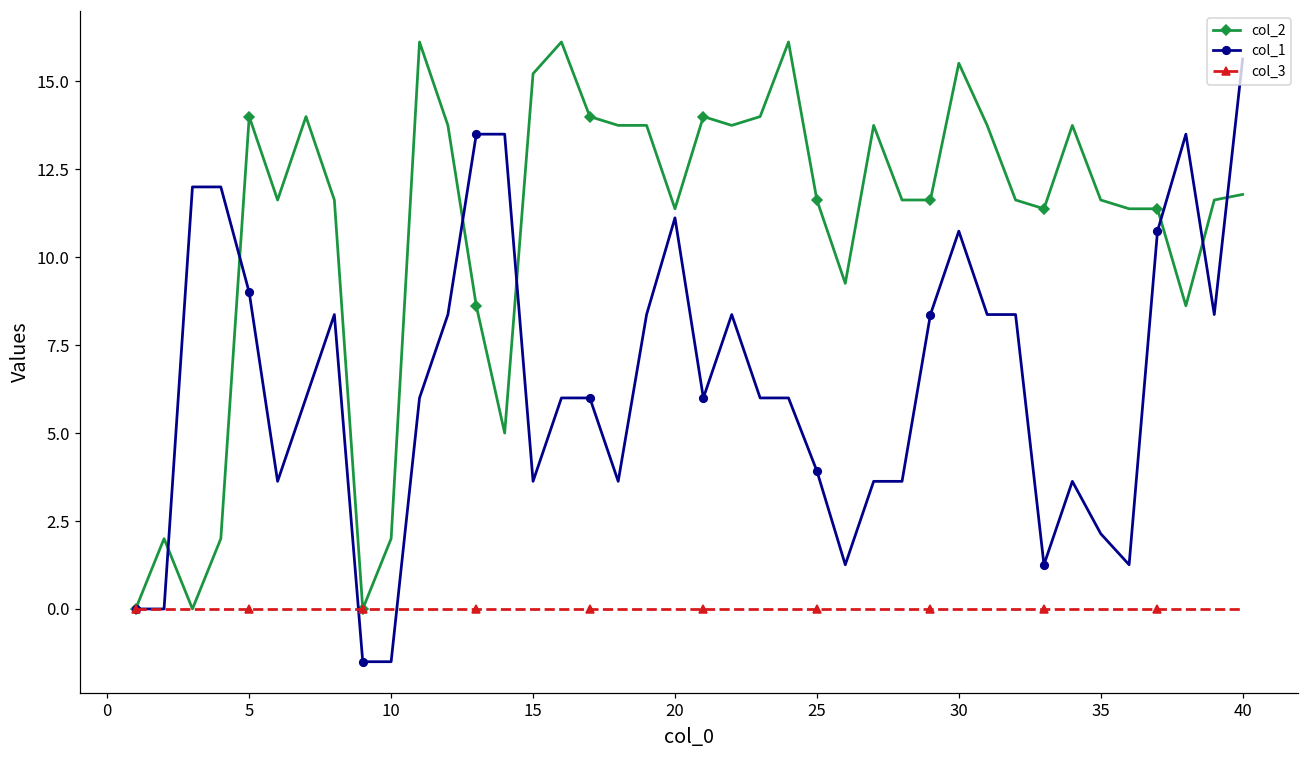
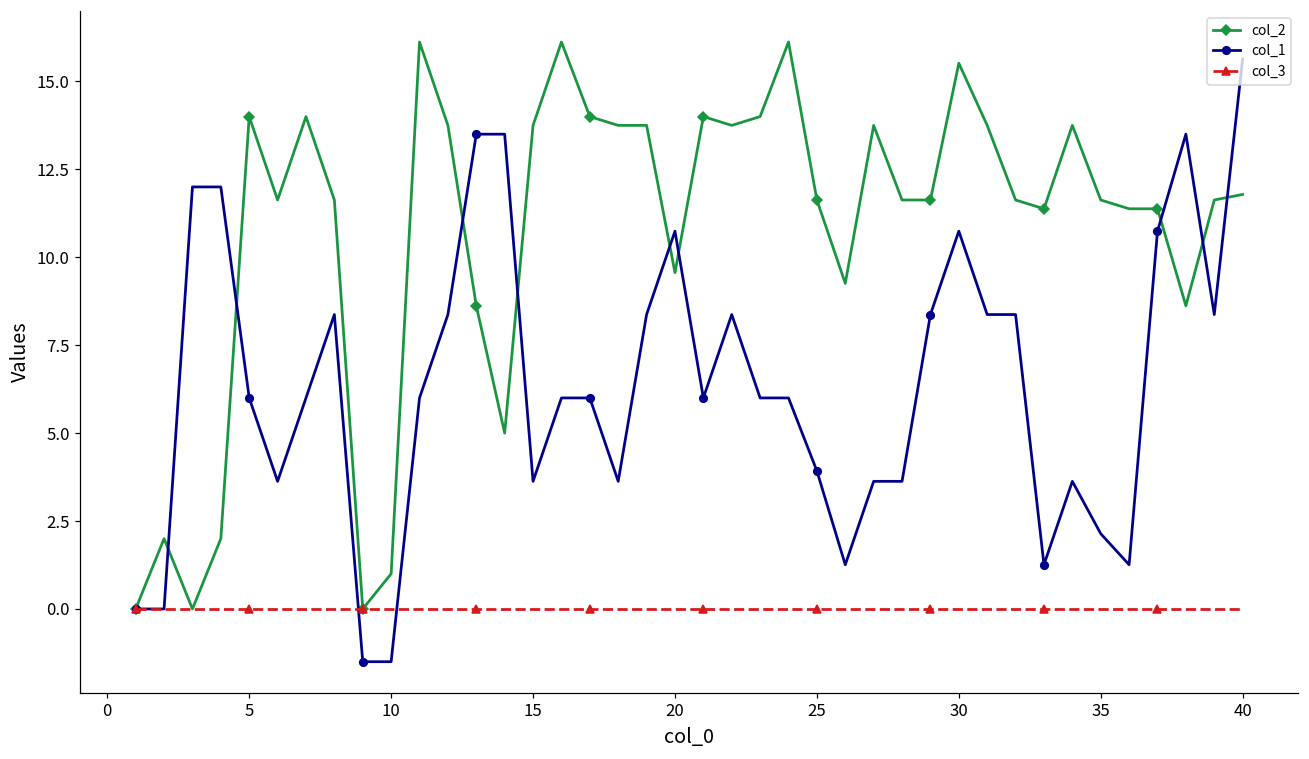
  {
    "col_2": {
      "5": 14.0,
-     "10": 2,
-     "15": 15.2,
-     "20": 11.4,
+     "10": 1,
+     "15": 13.8,
+     "20": 9.6,
      "25": 11.6,
      "30": 15.5,
      "35": 11.6,
      "40": 11.8
    },
    "col_1": {
-     "5": 9,
+     "5": 6,
      "10": -1.5,
      "15": 3.6,
-     "20": 11.1,
+     "20": 10.7,
      "25": 3.9,
      "30": 10.7,
      "35": 2.1
    },
    "col_3": {
      "5": 0.0,
      "10": 0.0,
      "15": 0.0,
      "20": 0.0,
      "25": 0.0,
      "30": 0.0,
      "35": 0.0,
      "40": 0.0
    }
  }
